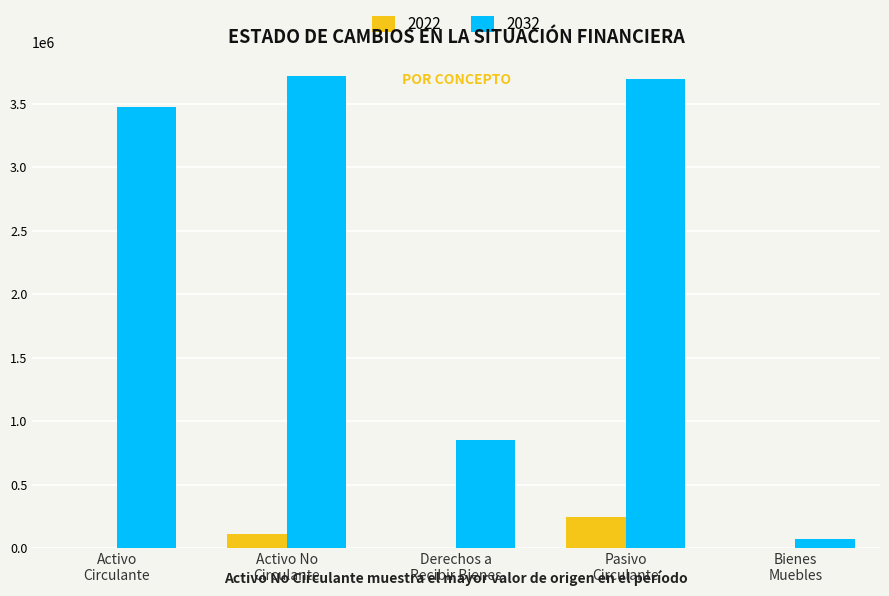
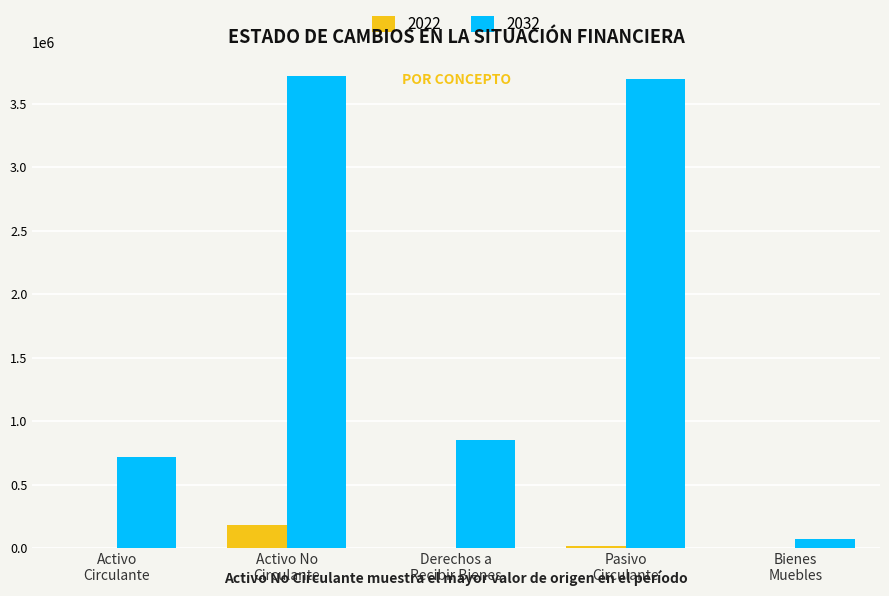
  {
    "2022": {
      "Activo Circulante": 0,
-     "Activo No Circulante": 110000,
+     "Activo No Circulante": 180000,
      "Derechos a Recibir Bienes": 0,
-     "Pasivo Circulante": 250000,
+     "Pasivo Circulante": 20000,
      "Bienes Muebles": 0
    },
    "2032": {
-     "Activo Circulante": 3480000,
+     "Activo Circulante": 720000,
      "Activo No Circulante": 3720000,
      "Derechos a Recibir Bienes": 860000,
      "Pasivo Circulante": 3700000,
      "Bienes Muebles": 70000
    }
  }
